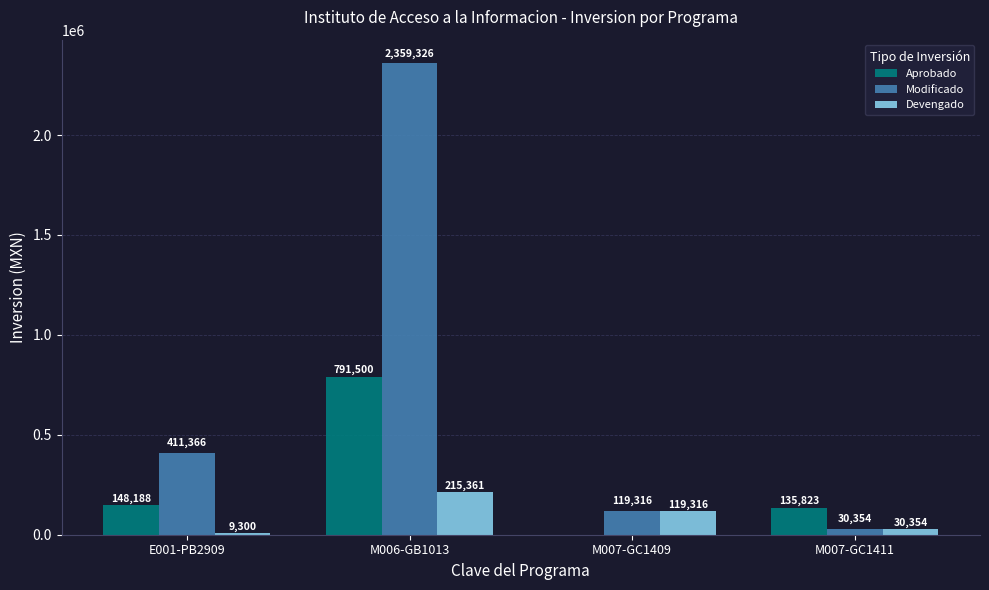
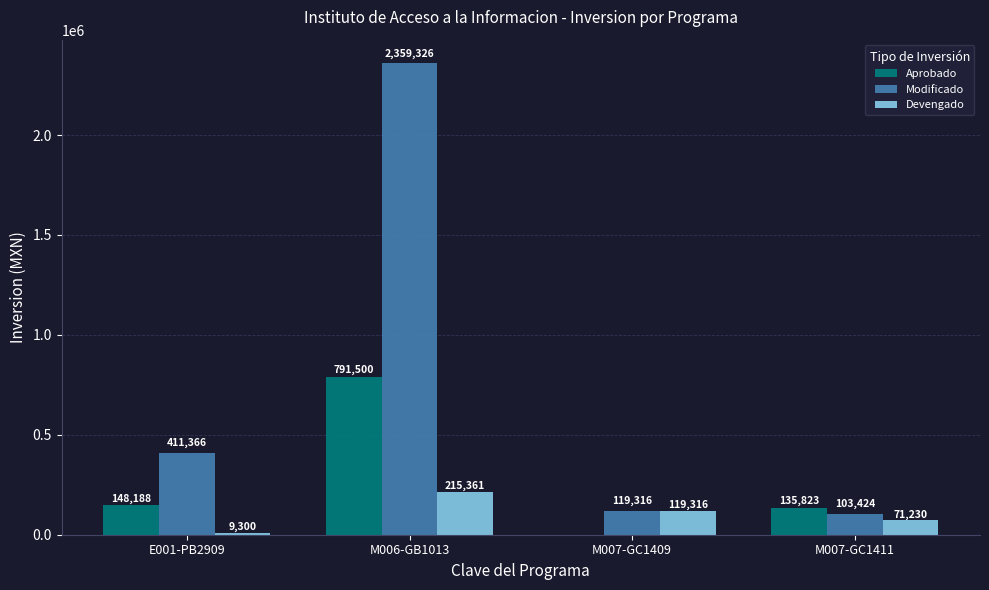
  {
    "Aprobado": {
      "E001-PB2909": "148,188",
      "M006-GB1013": "791,500",
      "M007-GC1411": "135,823"
    },
    "Modificado": {
      "E001-PB2909": "411,366",
      "M006-GB1013": "2,359,326",
      "M007-GC1409": "119,316",
-     "M007-GC1411": "30,354"
+     "M007-GC1411": "103,424"
    },
    "Devengado": {
      "E001-PB2909": "9,300",
      "M006-GB1013": "215,361",
      "M007-GC1409": "119,316",
-     "M007-GC1411": "30,354"
+     "M007-GC1411": "71,230"
    }
  }
